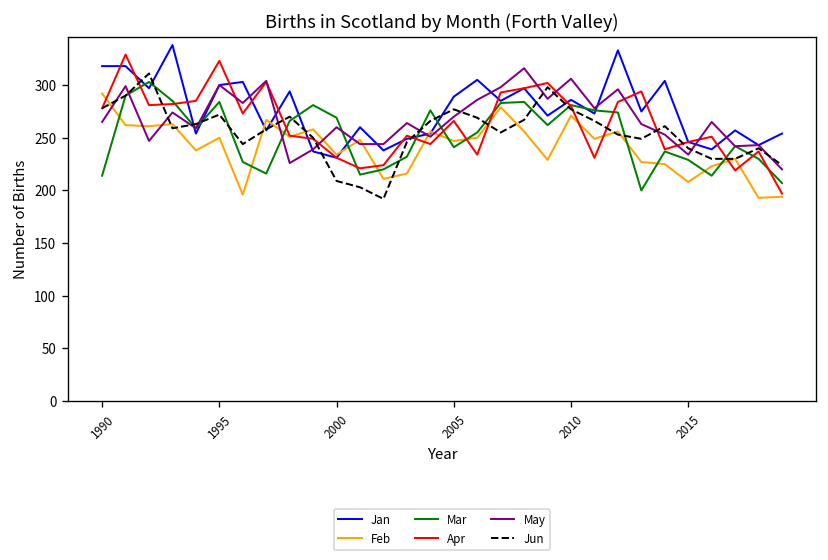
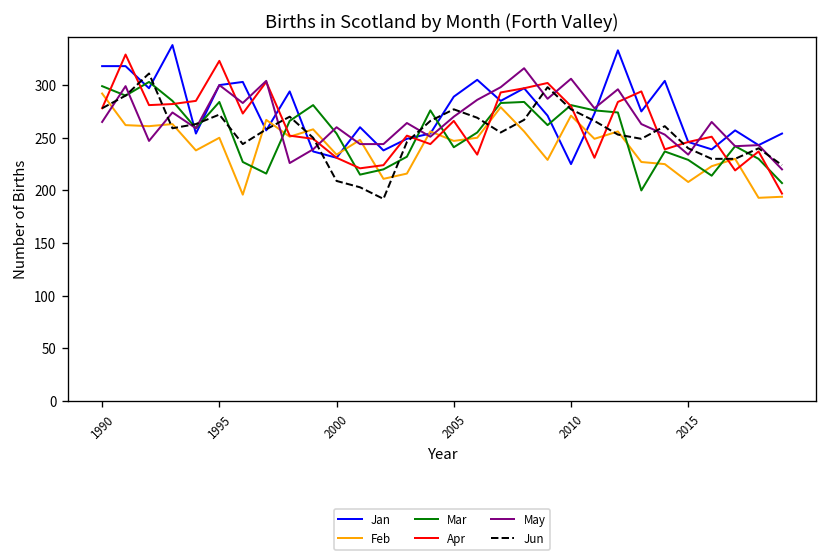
  {
    "Jan": {
      "1990": 320,
      "2005": 290,
-     "2010": 290
+     "2010": 230
    },
    "Feb": {
      "1990": 290,
      "1995": 250,
      "2000": 230,
      "2005": 250,
      "2010": 270,
      "2015": 210
    },
    "Mar": {
-     "1990": 210,
+     "1990": 300,
      "1995": 280,
-     "2000": 270,
+     "2000": 250,
      "2005": 240,
      "2015": 230
    },
    "Apr": {
      "1995": 320,
      "2005": 270
    },
    "May": {
      "1990": 270,
      "2000": 260,
      "2005": 270,
      "2010": 310,
      "2015": 230
    },
    "Jun": {
      "1995": 270,
      "2000": 210,
      "2005": 280,
      "2010": 280,
      "2015": 240
    }
  }
